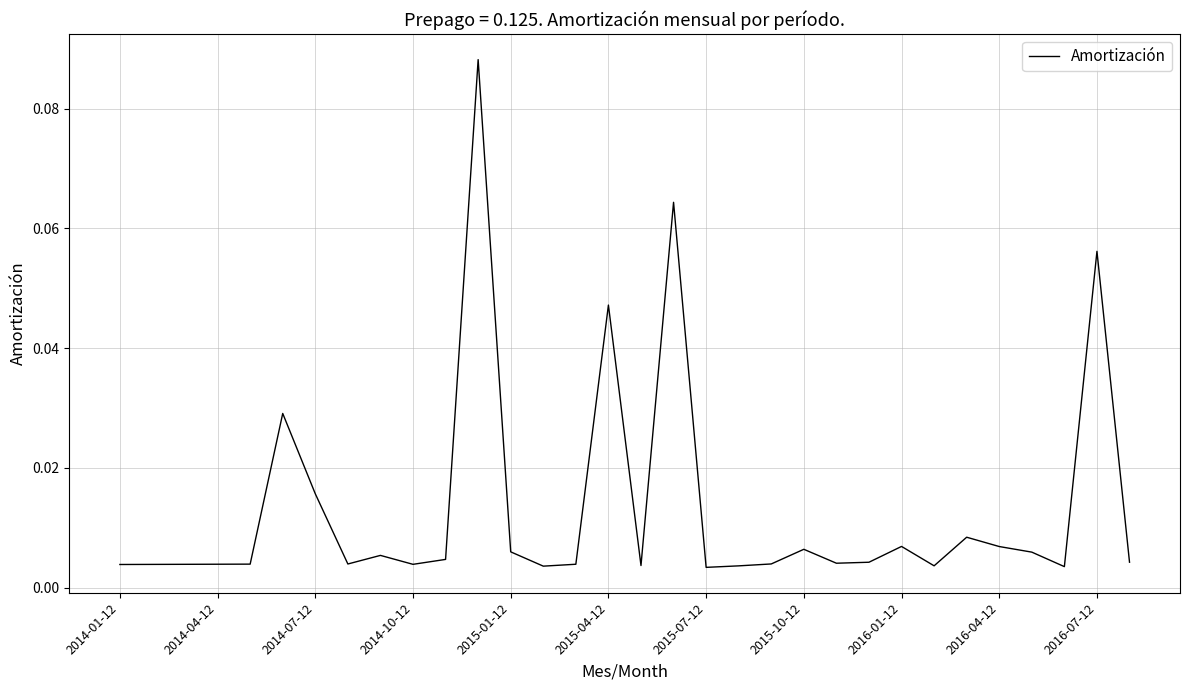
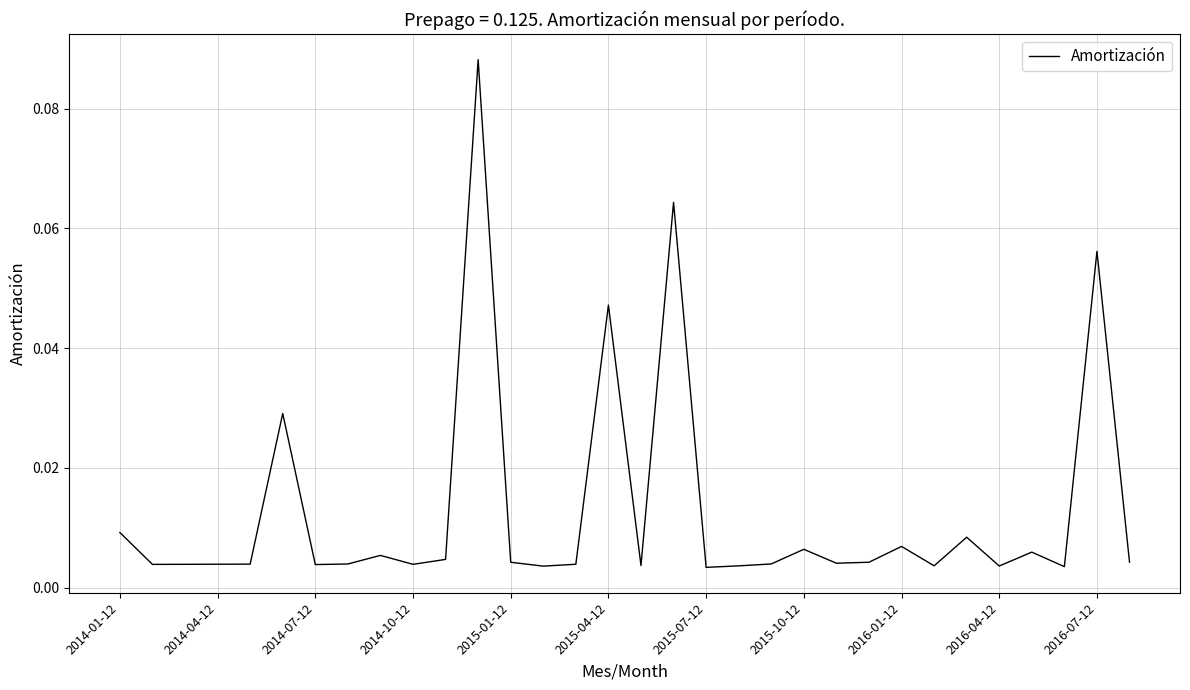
  {
-   "2014-01-12": 0.004,
+   "2014-01-12": 0.009,
    "2014-04-12": 0.004,
-   "2014-07-12": 0.016,
+   "2014-07-12": 0.004,
    "2014-10-12": 0.004,
-   "2015-01-12": 0.006,
+   "2015-01-12": 0.004,
    "2015-04-12": 0.047,
    "2015-07-12": 0.003,
    "2015-10-12": 0.006,
    "2016-01-12": 0.007,
-   "2016-04-12": 0.007,
+   "2016-04-12": 0.004,
    "2016-07-12": 0.056
  }
